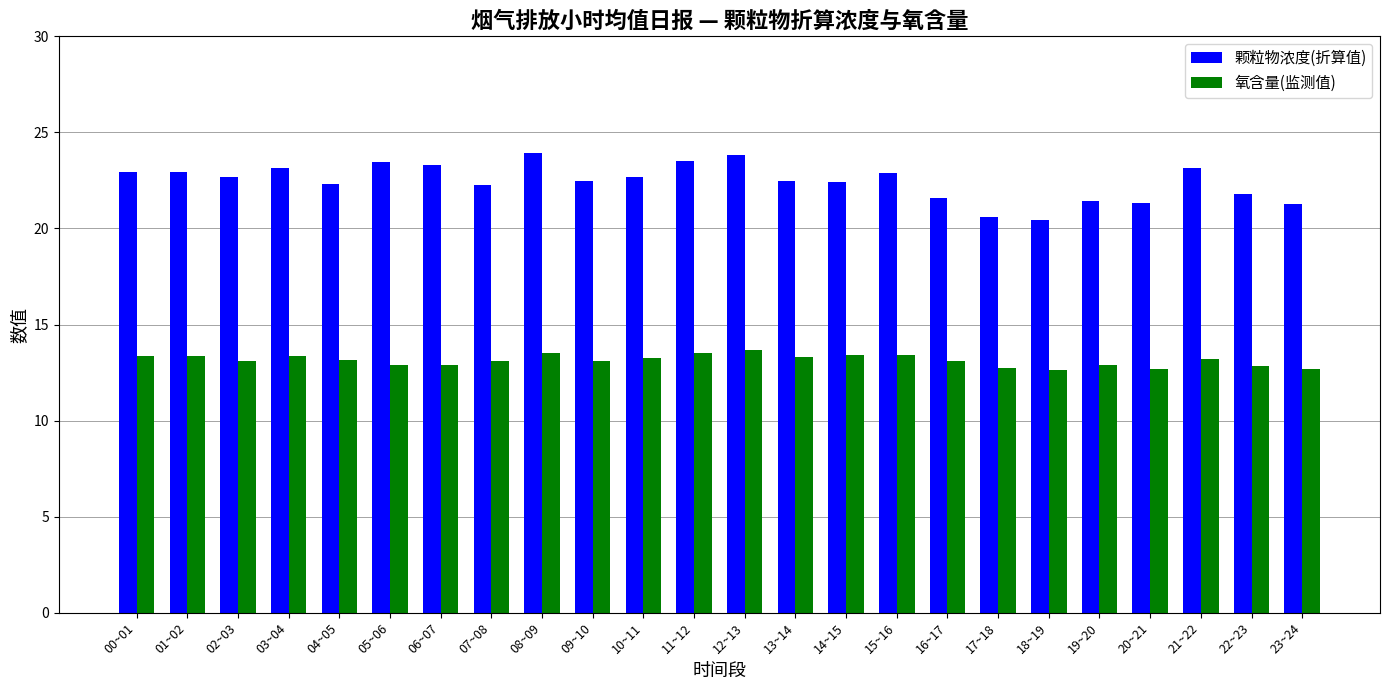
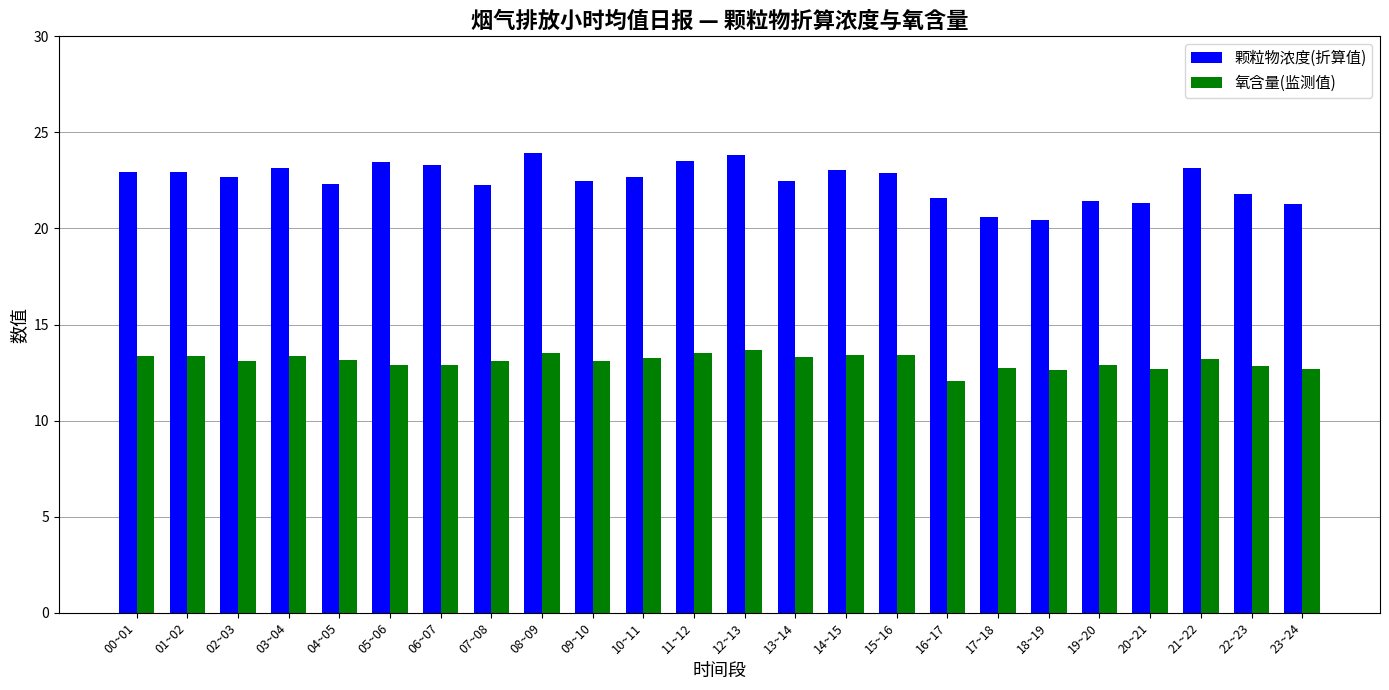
  {
    "颗粒物浓度(折算值)": {
      "00~01": 23.0,
      "01~02": 22.9,
      "02~03": 22.7,
      "03~04": 23.1,
      "04~05": 22.3,
      "05~06": 23.4,
      "06~07": 23.3,
      "07~08": 22.3,
      "08~09": 23.9,
      "09~10": 22.5,
      "10~11": 22.7,
      "11~12": 23.5,
      "12~13": 23.8,
      "13~14": 22.5,
-     "14~15": 22.4,
+     "14~15": 23.1,
      "15~16": 22.9,
      "16~17": 21.6,
      "17~18": 20.6,
      "18~19": 20.5,
      "19~20": 21.4,
      "20~21": 21.3,
      "21~22": 23.1,
      "22~23": 21.8,
      "23~24": 21.3
    },
    "氧含量(监测值)": {
      "00~01": 13.4,
      "01~02": 13.4,
      "02~03": 13.1,
      "03~04": 13.4,
      "04~05": 13.2,
      "05~06": 12.9,
      "06~07": 12.9,
      "07~08": 13.1,
      "08~09": 13.5,
      "09~10": 13.1,
      "10~11": 13.2,
      "11~12": 13.5,
      "12~13": 13.7,
      "13~14": 13.3,
      "14~15": 13.4,
      "15~16": 13.4,
-     "16~17": 13.1,
+     "16~17": 12.1,
      "17~18": 12.7,
      "18~19": 12.6,
      "19~20": 12.9,
      "20~21": 12.7,
      "21~22": 13.2,
      "22~23": 12.9,
      "23~24": 12.7
    }
  }
